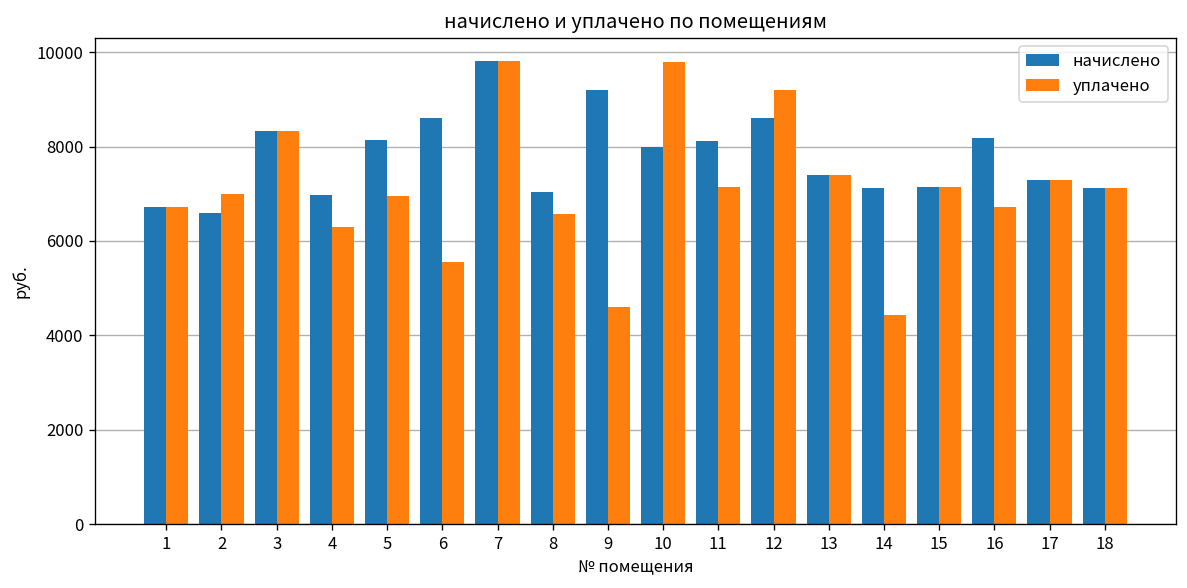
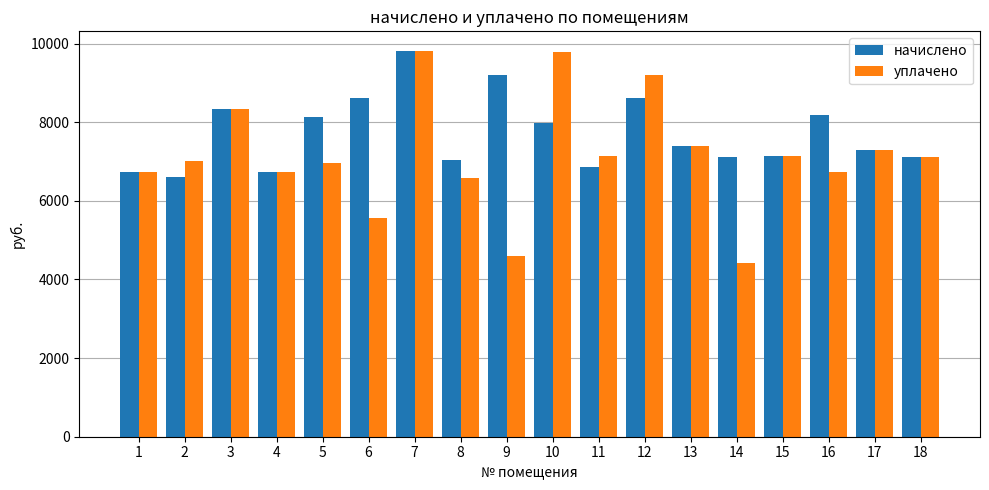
  {
    "начислено": {
      "1": 6700,
      "2": 6600,
      "3": 8300,
-     "4": 7000,
+     "4": 6700,
      "5": 8100,
      "6": 8600,
      "7": 9800,
      "8": 7000,
      "9": 9200,
      "10": 8000,
-     "11": 8100,
+     "11": 6900,
      "12": 8600,
      "13": 7400,
      "14": 7100,
      "15": 7100,
      "16": 8200,
      "17": 7300,
      "18": 7100
    },
    "уплачено": {
      "1": 6700,
      "2": 7000,
      "3": 8300,
-     "4": 6300,
+     "4": 6700,
      "5": 7000,
      "6": 5600,
      "7": 9800,
      "8": 6600,
      "9": 4600,
      "10": 9800,
      "11": 7200,
      "12": 9200,
      "13": 7400,
      "14": 4400,
      "15": 7100,
      "16": 6700,
      "17": 7300,
      "18": 7100
    }
  }
